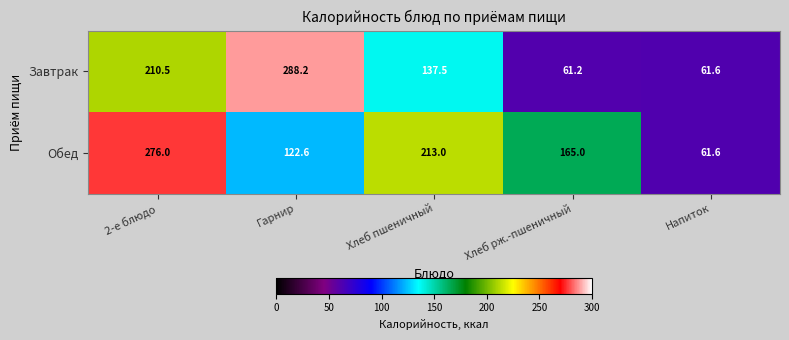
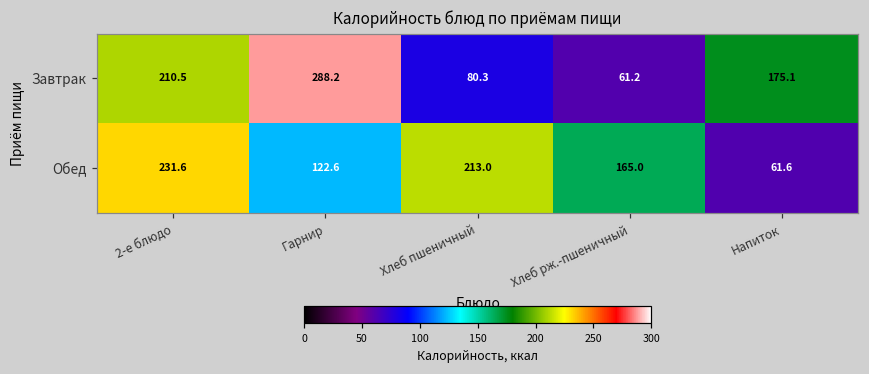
  {
    "Завтрак": {
      "2-е блюдо": 210.5,
      "Гарнир": 288.2,
-     "Хлеб пшеничный": 137.5,
+     "Хлеб пшеничный": 80.3,
      "Хлеб рж.-пшеничный": 61.2,
-     "Напиток": 61.6
+     "Напиток": 175.1
    },
    "Обед": {
-     "2-е блюдо": 276.0,
+     "2-е блюдо": 231.6,
      "Гарнир": 122.6,
      "Хлеб пшеничный": 213.0,
      "Хлеб рж.-пшеничный": 165.0,
      "Напиток": 61.6
    }
  }
